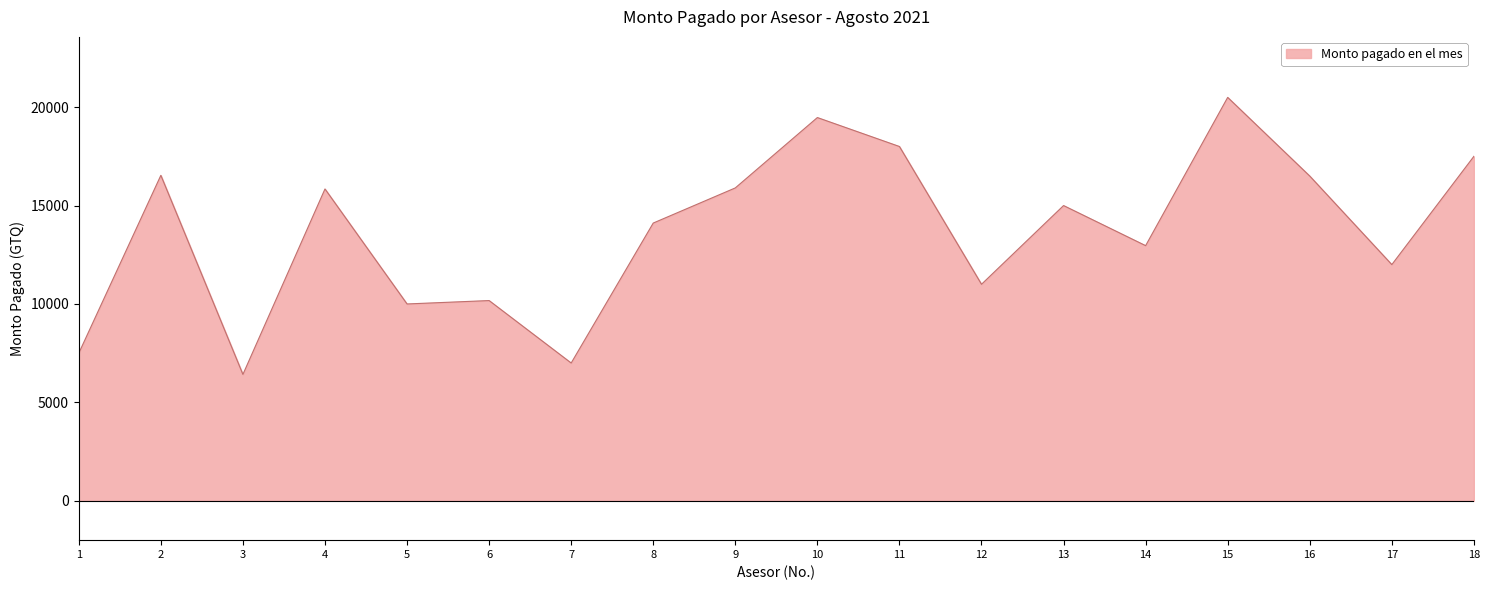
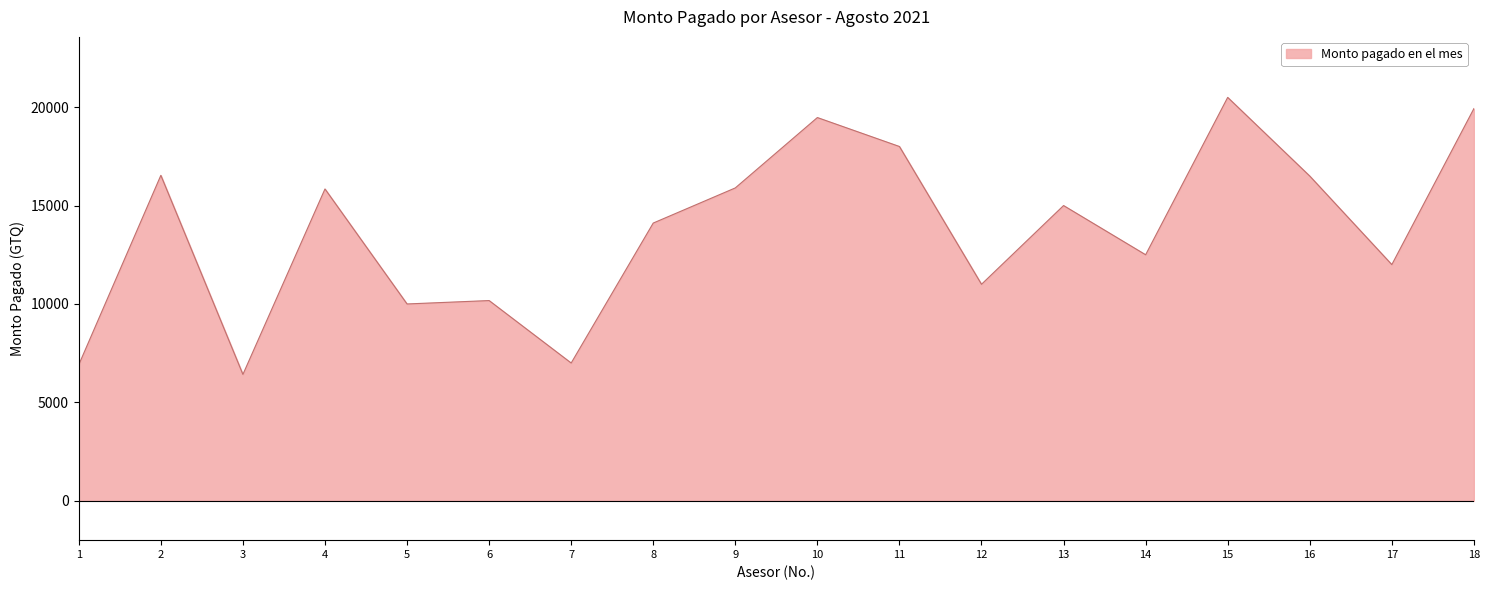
  {
-   "1": 7500,
+   "1": 6900,
    "2": 16500,
    "3": 6400,
    "4": 15800,
    "5": 10000,
    "6": 10200,
    "7": 7000,
    "8": 14100,
    "9": 15900,
    "10": 19500,
    "11": 18000,
    "12": 11000,
    "13": 15000,
-   "14": 13000,
+   "14": 12500,
    "15": 20500,
    "16": 16500,
    "17": 12000,
-   "18": 17500
+   "18": 19900
  }
